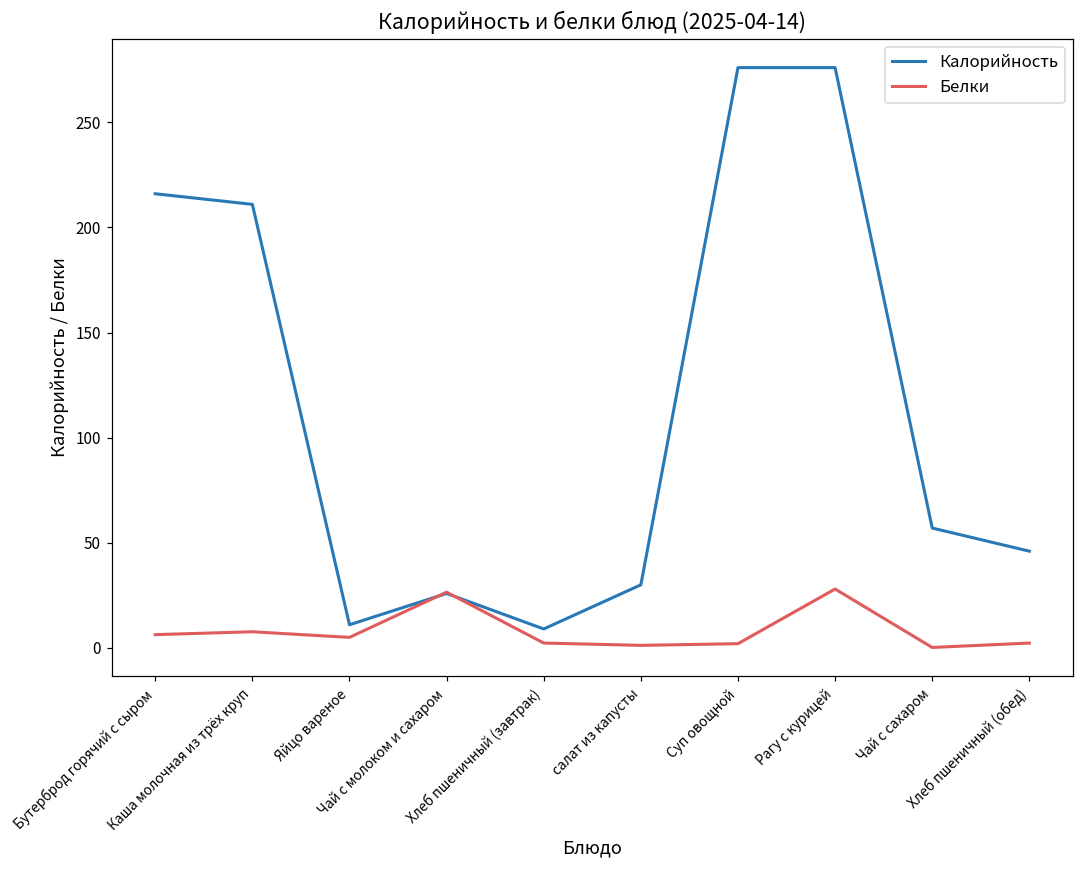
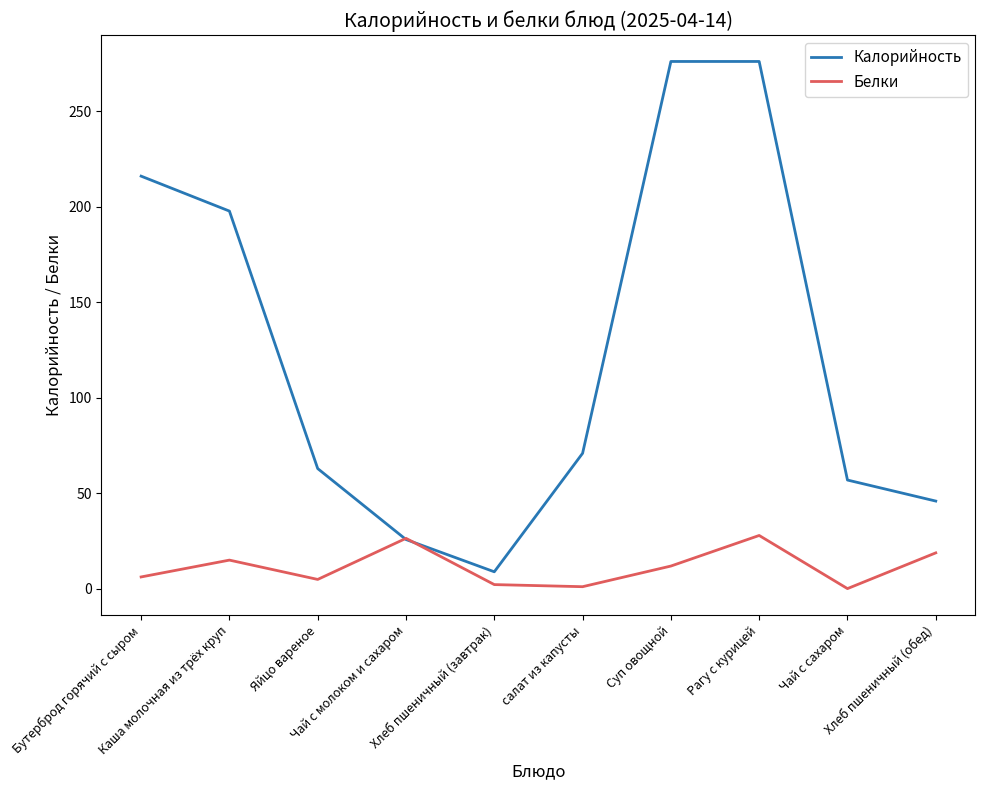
  {
    "Калорийность": {
      "Бутерброд горячий с сыром": 216,
-     "Каша молочная из трёх круп": 211,
-     "Яйцо вареное": 11,
+     "Каша молочная из трёх круп": 198,
+     "Яйцо вареное": 63,
      "Хлеб пшеничный (завтрак)": 9,
-     "салат из капусты": 30,
+     "салат из капусты": 71,
      "Суп овощной": 276,
      "Рагу с курицей": 276,
      "Чай с сахаром": 57,
      "Хлеб пшеничный (обед)": 46
    },
    "Белки": {
      "Бутерброд горячий с сыром": 6,
-     "Каша молочная из трёх круп": 8,
+     "Каша молочная из трёх круп": 15,
      "Яйцо вареное": 5,
      "Хлеб пшеничный (завтрак)": 2,
      "салат из капусты": 1,
-     "Суп овощной": 2,
+     "Суп овощной": 12,
      "Рагу с курицей": 28,
      "Чай с сахаром": 0,
-     "Хлеб пшеничный (обед)": 2
+     "Хлеб пшеничный (обед)": 19
    }
  }
